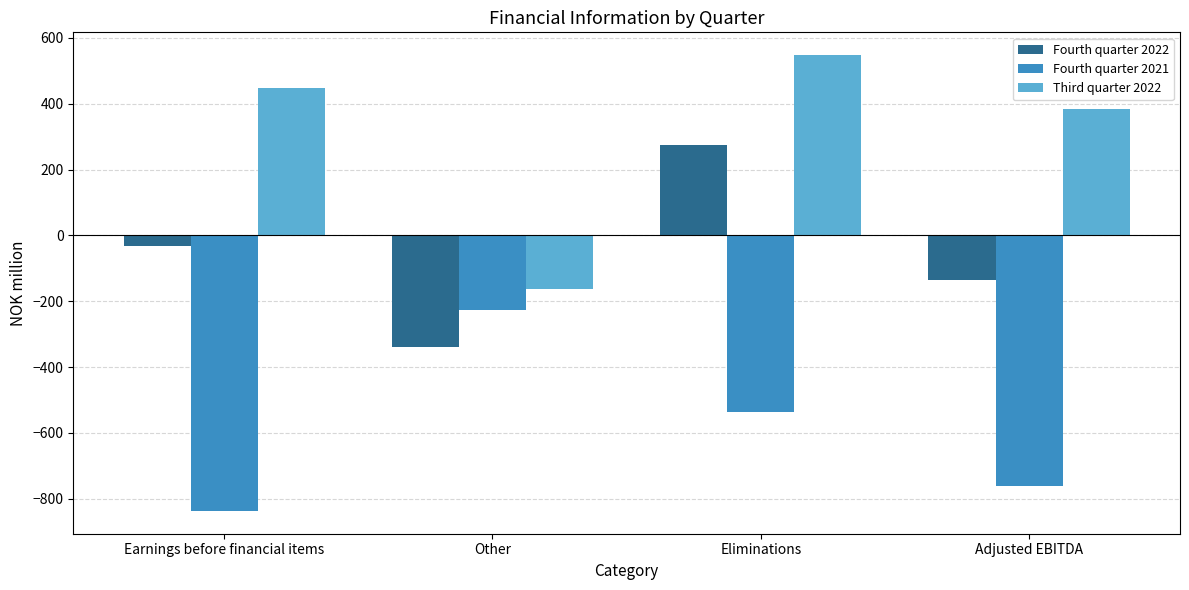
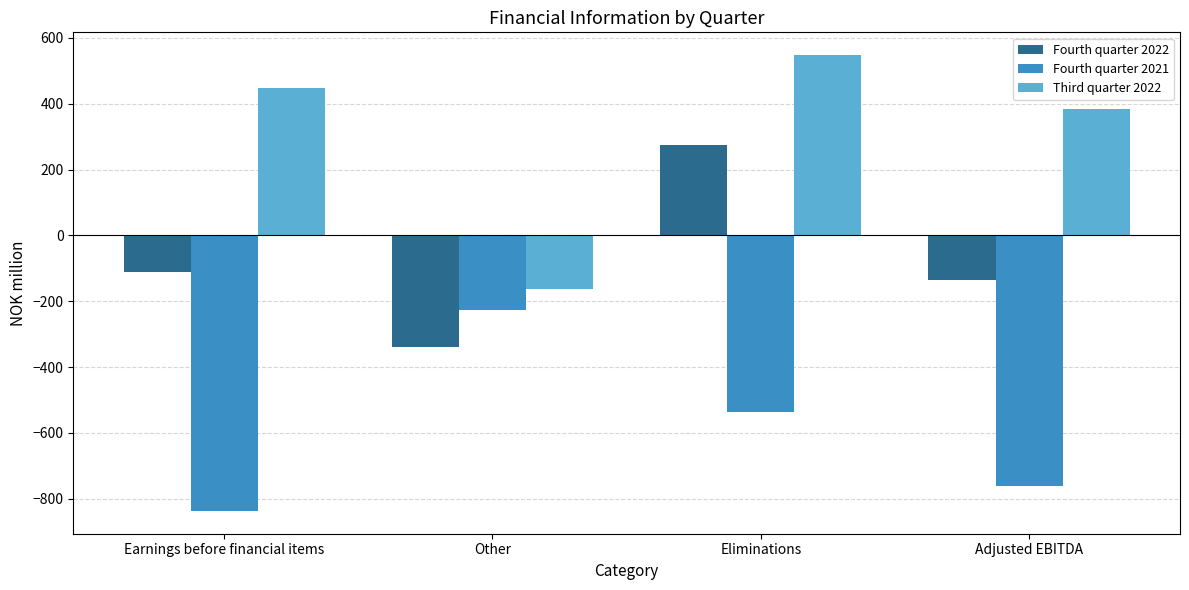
  {
    "Fourth quarter 2022": {
-     "Earnings before financial items": -30,
+     "Earnings before financial items": -110,
      "Other": -340,
      "Eliminations": 280,
      "Adjusted EBITDA": -140
    }
  }
